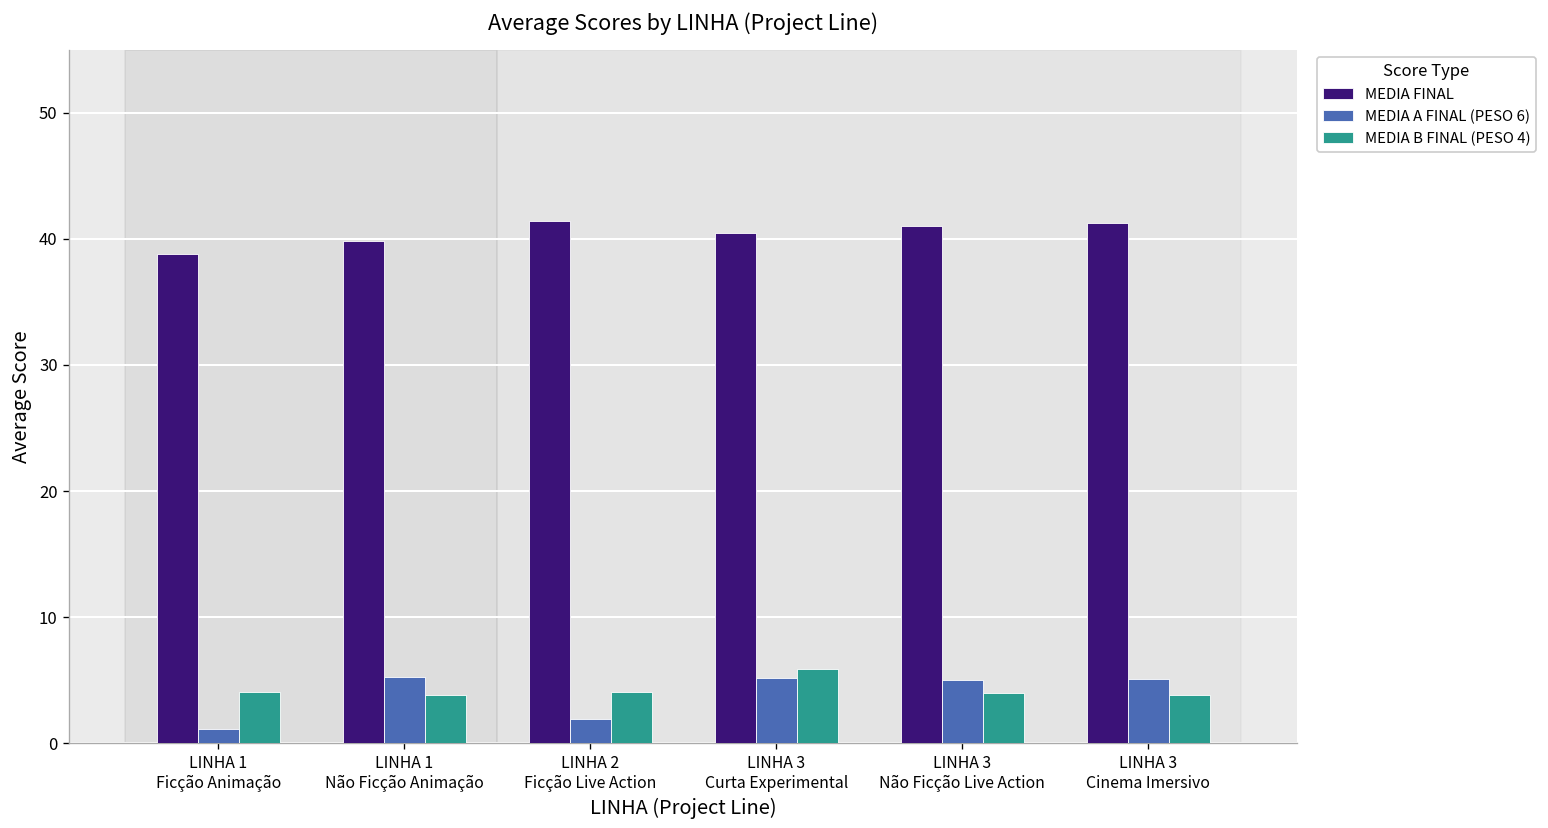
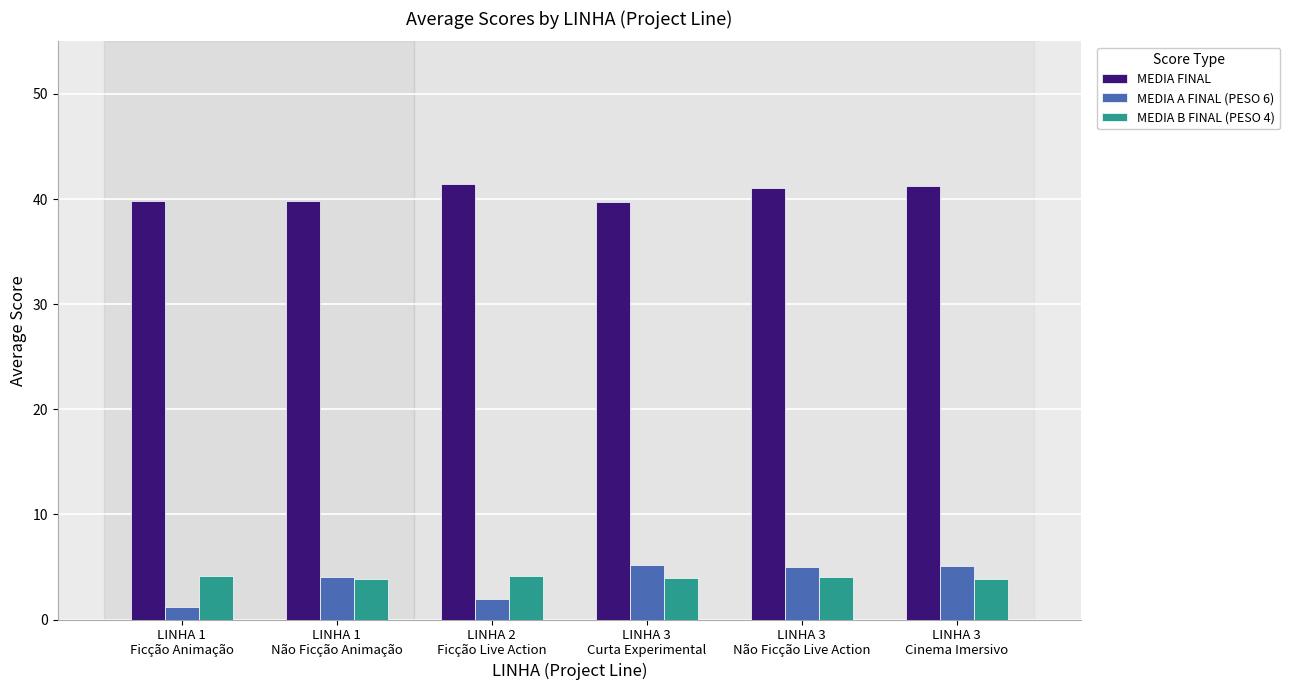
  {
    "MEDIA FINAL": {
-     "LINHA 1 Ficção Animação": 38.8,
+     "LINHA 1 Ficção Animação": 39.8,
      "LINHA 1 Não Ficção Animação": 39.8,
      "LINHA 2 Ficção Live Action": 41.4,
-     "LINHA 3 Curta Experimental": 40.5,
+     "LINHA 3 Curta Experimental": 39.7,
      "LINHA 3 Não Ficção Live Action": 41.1,
      "LINHA 3 Cinema Imersivo": 41.2
    },
    "MEDIA A FINAL (PESO 6)": {
      "LINHA 1 Ficção Animação": 1.2,
-     "LINHA 1 Não Ficção Animação": 5.3,
+     "LINHA 1 Não Ficção Animação": 4.0,
      "LINHA 2 Ficção Live Action": 2.0,
      "LINHA 3 Curta Experimental": 5.2,
      "LINHA 3 Não Ficção Live Action": 5.0,
      "LINHA 3 Cinema Imersivo": 5.1
    },
    "MEDIA B FINAL (PESO 4)": {
      "LINHA 1 Ficção Animação": 4.1,
      "LINHA 1 Não Ficção Animação": 3.8,
      "LINHA 2 Ficção Live Action": 4.1,
-     "LINHA 3 Curta Experimental": 5.9,
+     "LINHA 3 Curta Experimental": 3.9,
      "LINHA 3 Não Ficção Live Action": 4.0,
      "LINHA 3 Cinema Imersivo": 3.9
    }
  }
